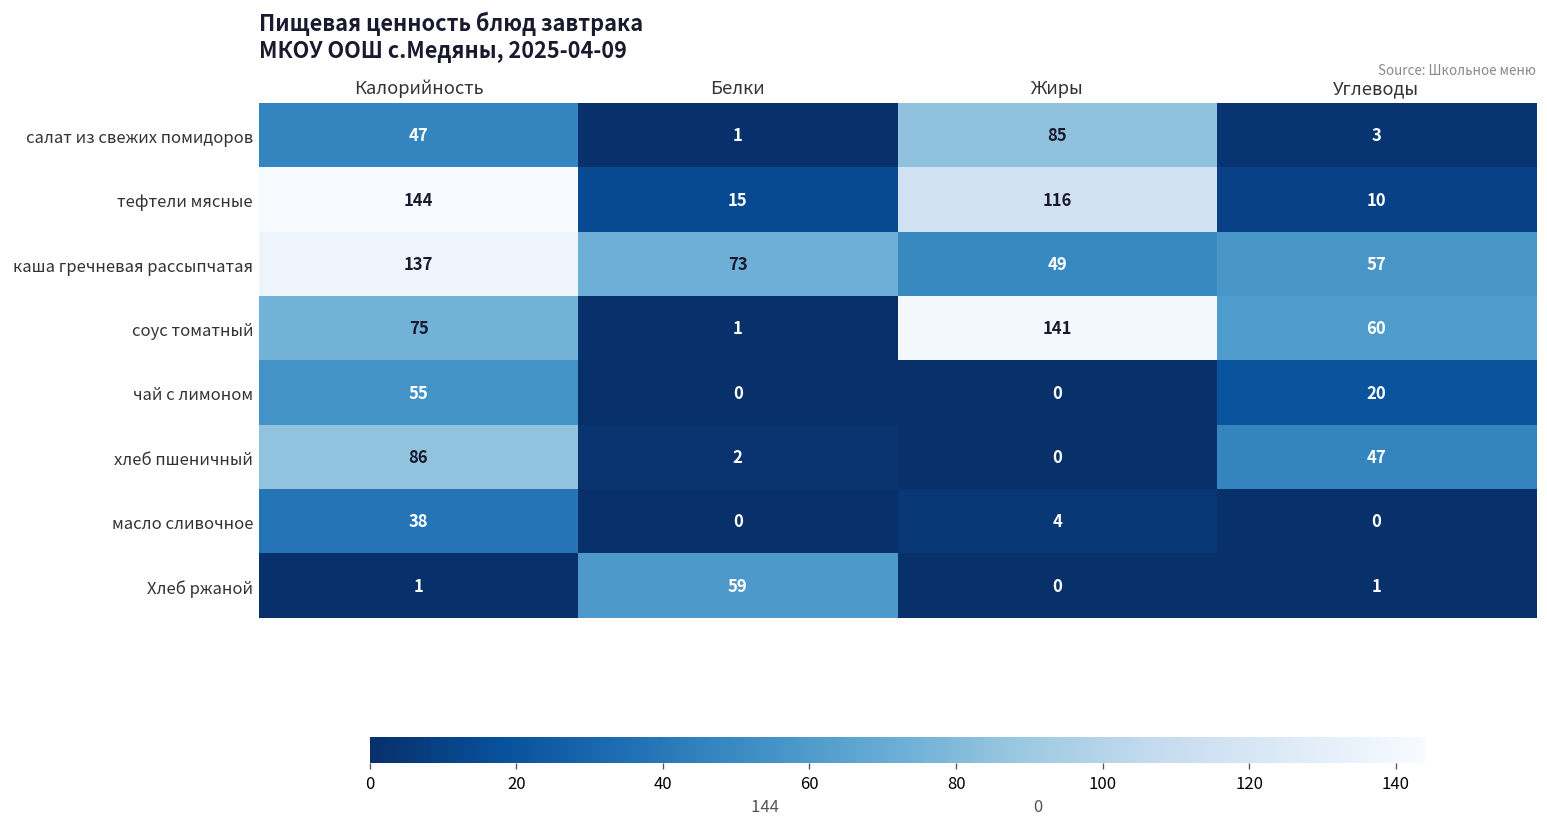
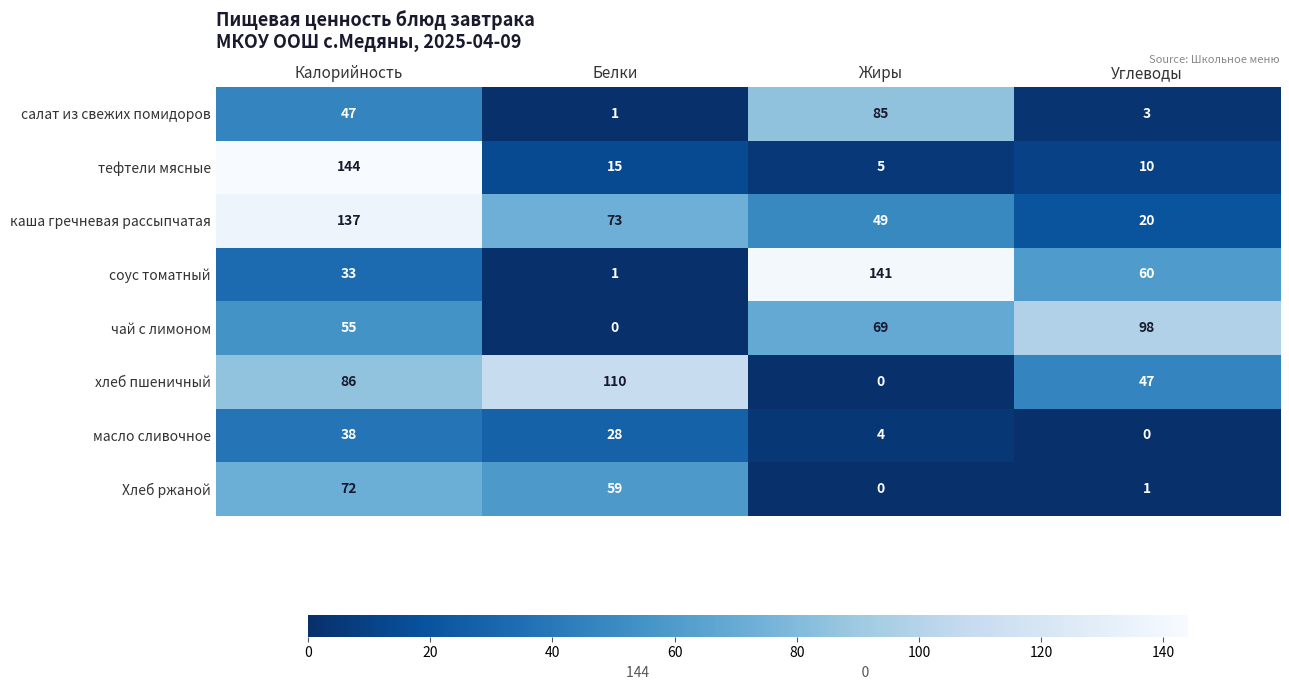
  {
    "салат из свежих помидоров": {
      "Калорийность": 47,
      "Белки": 1,
      "Жиры": 85,
      "Углеводы": 3
    },
    "тефтели мясные": {
      "Калорийность": 144,
      "Белки": 15,
-     "Жиры": 116,
+     "Жиры": 5,
      "Углеводы": 10
    },
    "каша гречневая рассыпчатая": {
      "Калорийность": 137,
      "Белки": 73,
      "Жиры": 49,
-     "Углеводы": 57
+     "Углеводы": 20
    },
    "соус томатный": {
-     "Калорийность": 75,
+     "Калорийность": 33,
      "Белки": 1,
      "Жиры": 141,
      "Углеводы": 60
    },
    "чай с лимоном": {
      "Калорийность": 55,
      "Белки": 0,
-     "Жиры": 0,
-     "Углеводы": 20
+     "Жиры": 69,
+     "Углеводы": 98
    },
    "хлеб пшеничный": {
      "Калорийность": 86,
-     "Белки": 2,
+     "Белки": 110,
      "Жиры": 0,
      "Углеводы": 47
    },
    "масло сливочное": {
      "Калорийность": 38,
-     "Белки": 0,
+     "Белки": 28,
      "Жиры": 4,
      "Углеводы": 0
    },
    "Хлеб ржаной": {
-     "Калорийность": 1,
+     "Калорийность": 72,
      "Белки": 59,
      "Жиры": 0,
      "Углеводы": 1
    }
  }
